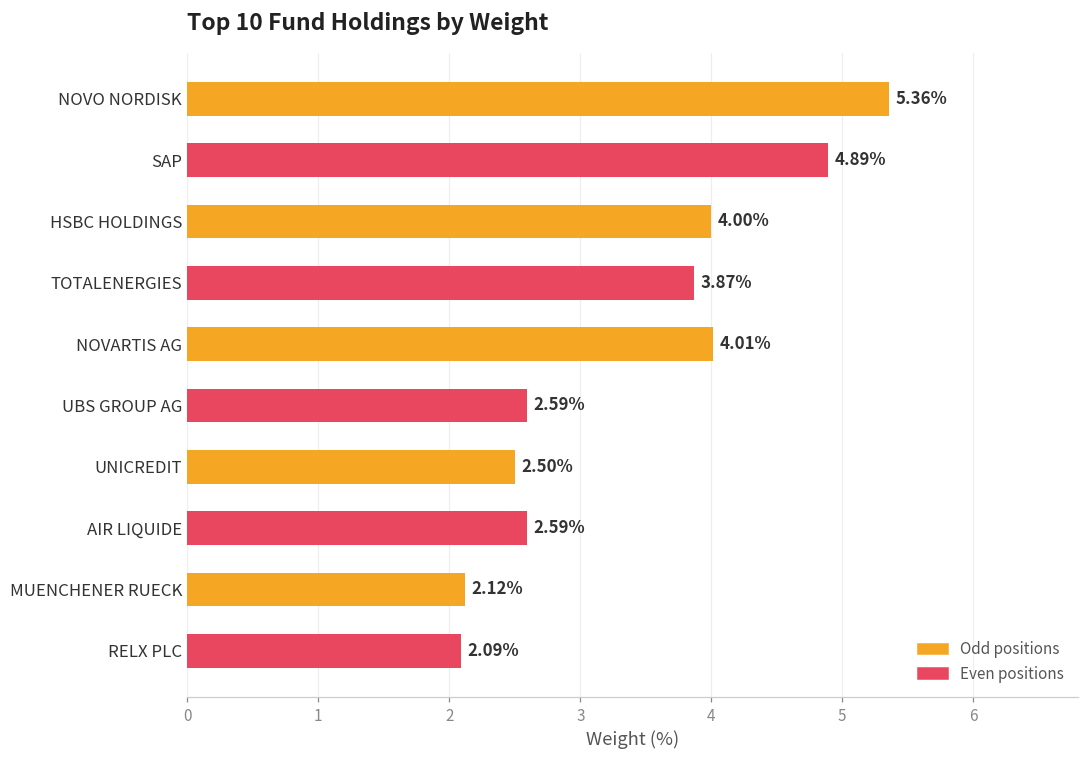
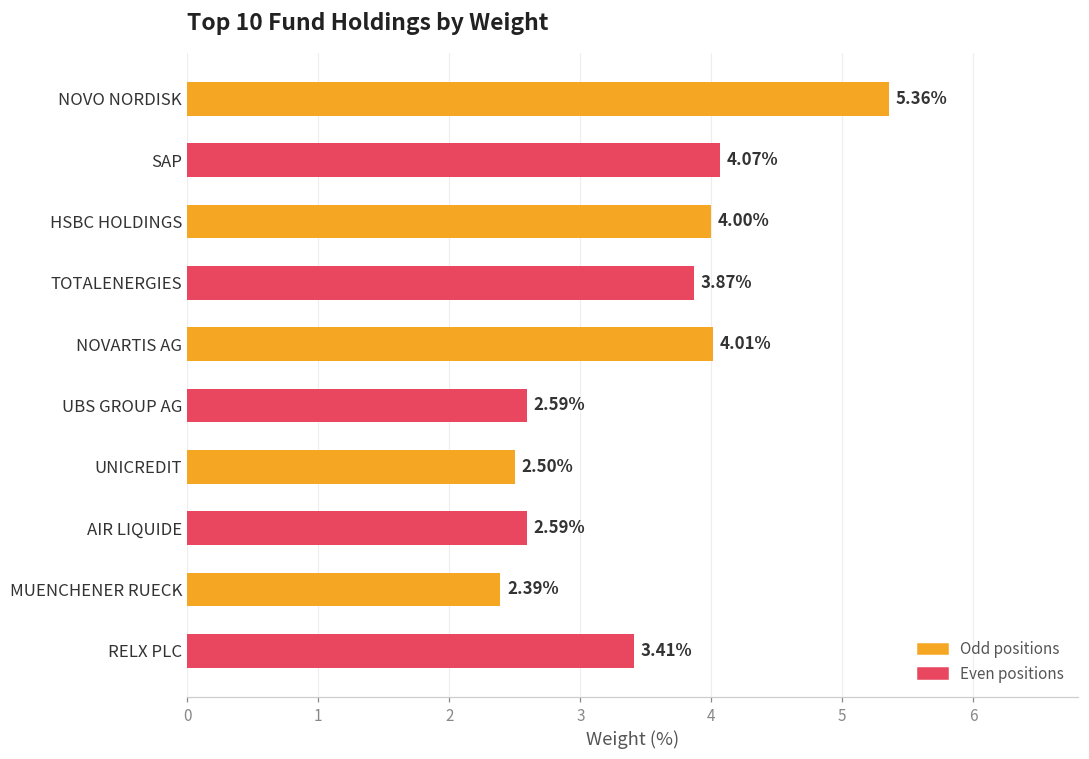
  {
    "NOVO NORDISK": "5.36%",
-   "SAP": "4.89%",
+   "SAP": "4.07%",
    "HSBC HOLDINGS": "4.00%",
    "TOTALENERGIES": "3.87%",
    "NOVARTIS AG": "4.01%",
    "UBS GROUP AG": "2.59%",
    "UNICREDIT": "2.50%",
    "AIR LIQUIDE": "2.59%",
-   "MUENCHENER RUECK": "2.12%",
-   "RELX PLC": "2.09%"
+   "MUENCHENER RUECK": "2.39%",
+   "RELX PLC": "3.41%"
  }
